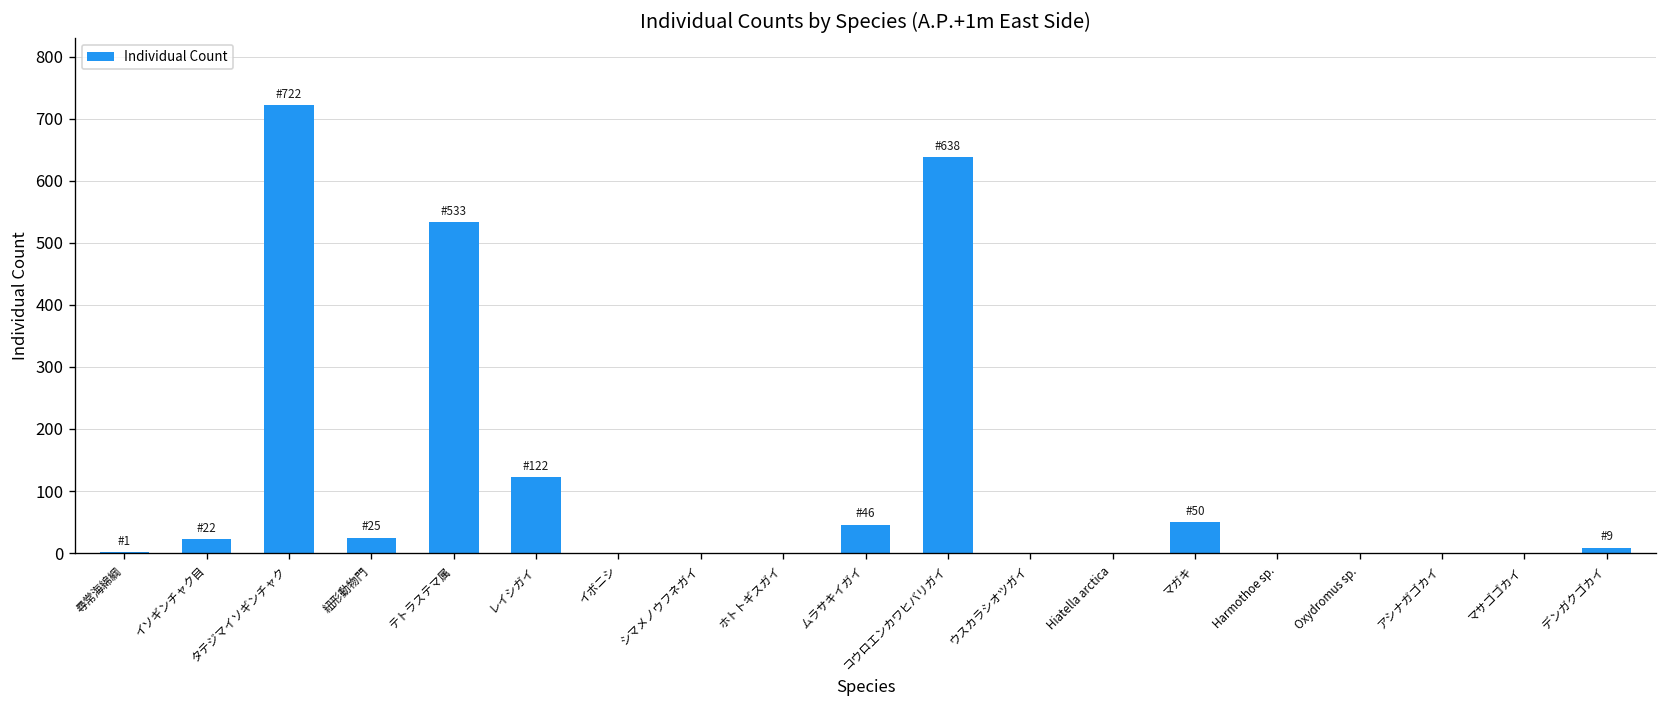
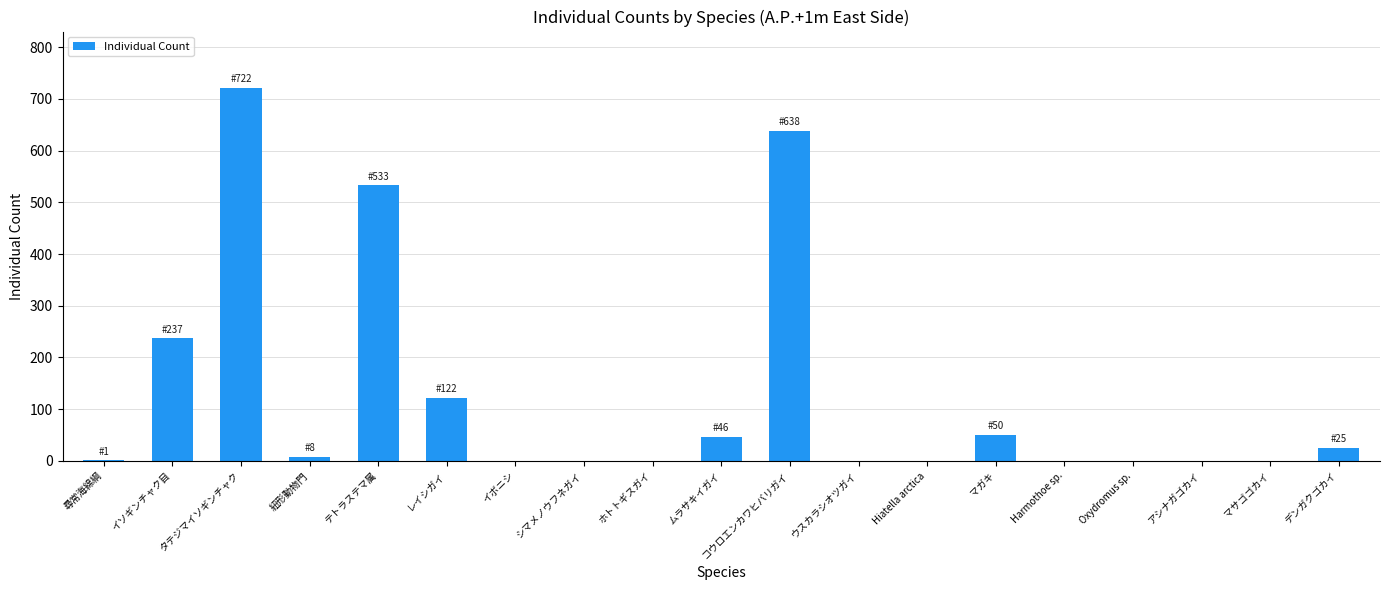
  {
    "尋常海綿綱": 1,
-   "イソギンチャク目": 22,
+   "イソギンチャク目": 237,
    "タテジマイソギンチャク": 722,
-   "紐形動物門": 25,
+   "紐形動物門": 8,
    "テトラステマ属": 533,
    "レイシガイ": 122,
    "ムラサキイガイ": 46,
    "コウロエンカワヒバリガイ": 638,
    "マガキ": 50,
-   "デンガクゴカイ": 9
+   "デンガクゴカイ": 25
  }
